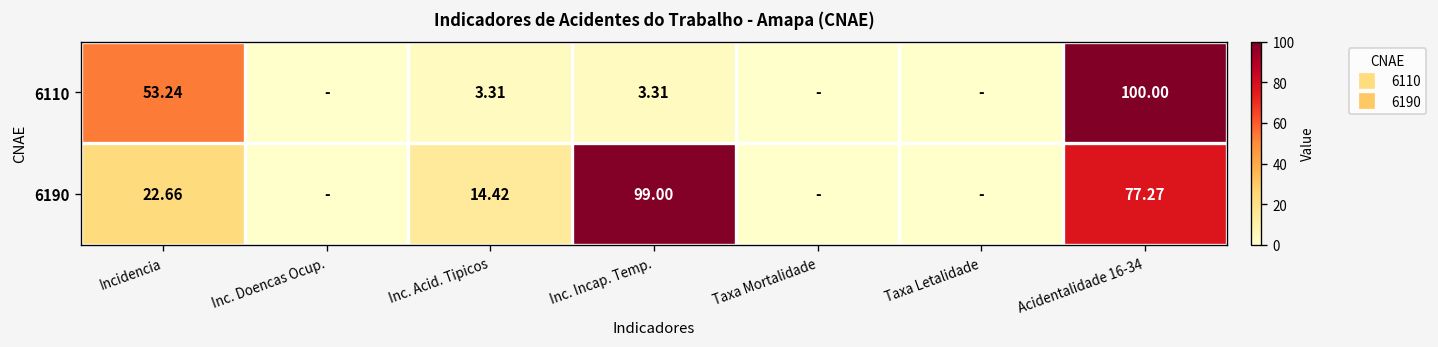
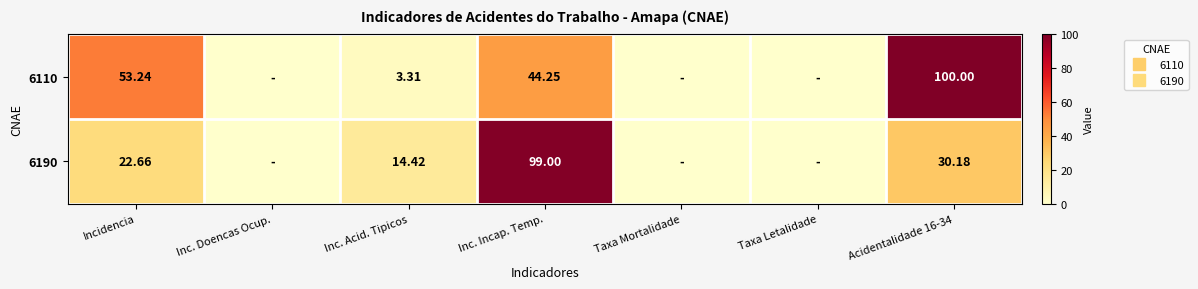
  {
    "6110": {
      "Incidencia": 53.24,
      "Inc. Acid. Tipicos": 3.31,
-     "Inc. Incap. Temp.": 3.31,
+     "Inc. Incap. Temp.": 44.25,
      "Acidentalidade 16-34": 100.00
    },
    "6190": {
      "Incidencia": 22.66,
      "Inc. Acid. Tipicos": 14.42,
      "Inc. Incap. Temp.": 99.00,
-     "Acidentalidade 16-34": 77.27
+     "Acidentalidade 16-34": 30.18
    }
  }
